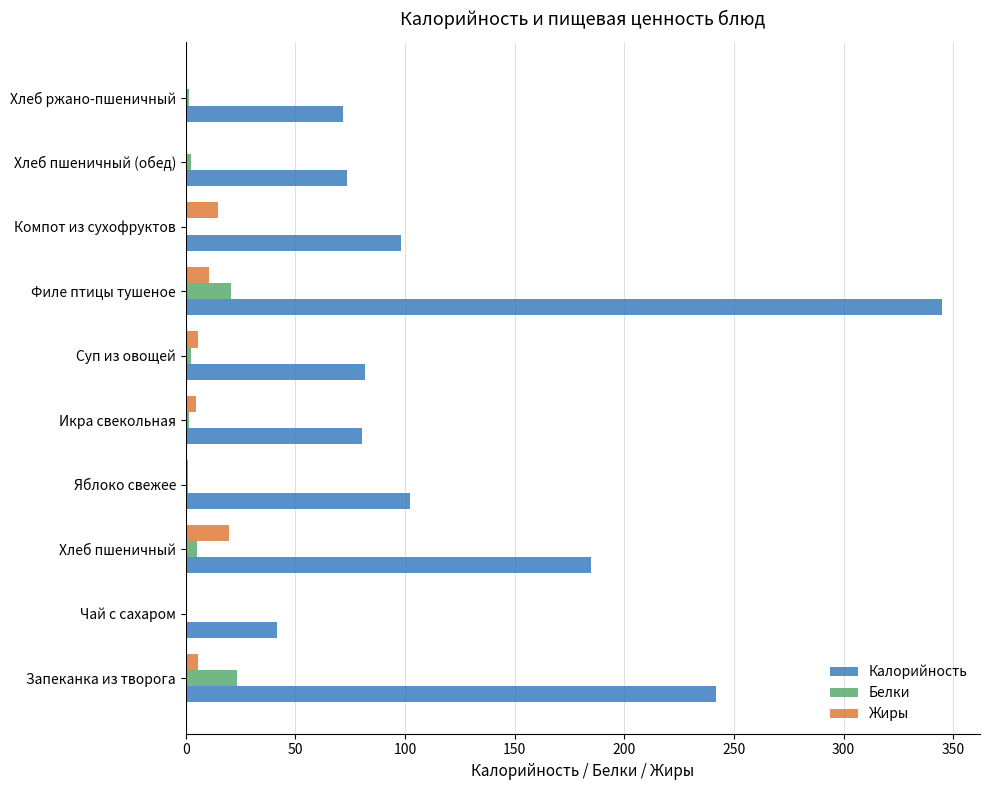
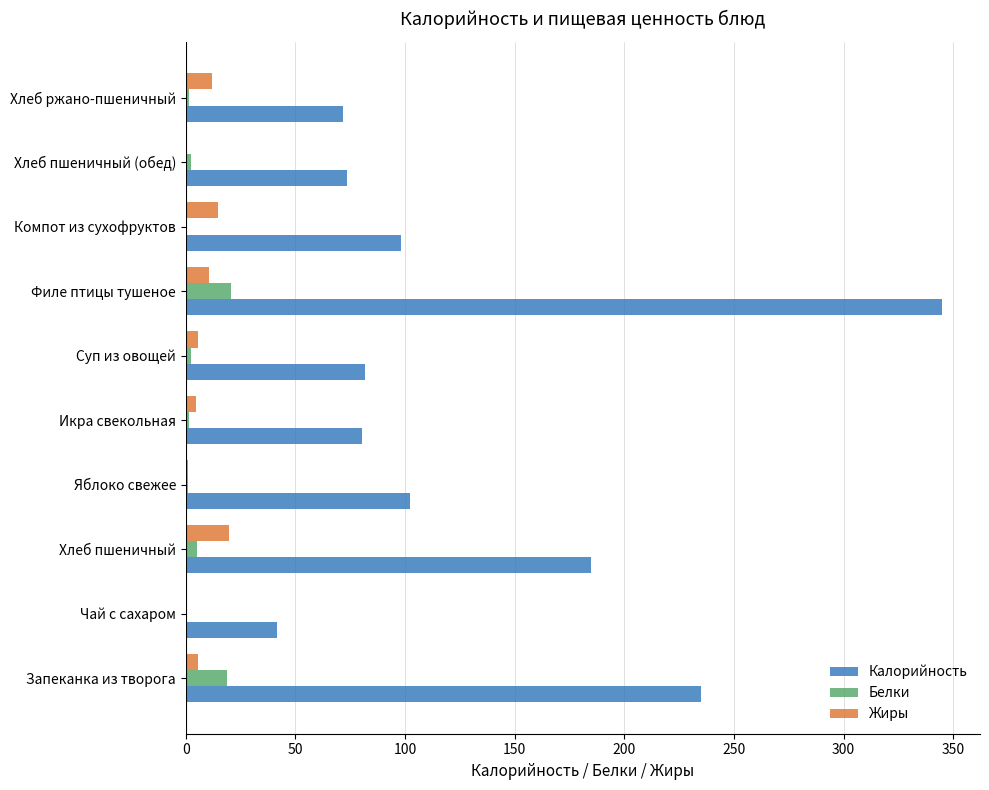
  {
    "Калорийность": {
      "Хлеб ржано-пшеничный": 72,
      "Хлеб пшеничный (обед)": 74,
      "Компот из сухофруктов": 98,
      "Филе птицы тушеное": 345,
      "Суп из овощей": 82,
      "Икра свекольная": 80,
      "Яблоко свежее": 102,
      "Хлеб пшеничный": 185,
      "Чай с сахаром": 41,
-     "Запеканка из творога": 242
+     "Запеканка из творога": 235
    },
    "Белки": {
      "Хлеб ржано-пшеничный": 2,
      "Хлеб пшеничный (обед)": 2,
      "Филе птицы тушеное": 21,
      "Суп из овощей": 2,
      "Икра свекольная": 1,
      "Хлеб пшеничный": 5,
-     "Запеканка из творога": 24
+     "Запеканка из творога": 19
    },
    "Жиры": {
-     "Хлеб ржано-пшеничный": 0,
+     "Хлеб ржано-пшеничный": 12,
      "Компот из сухофруктов": 15,
      "Филе птицы тушеное": 11,
      "Суп из овощей": 6,
      "Икра свекольная": 5,
      "Хлеб пшеничный": 20,
      "Запеканка из творога": 6
    }
  }
